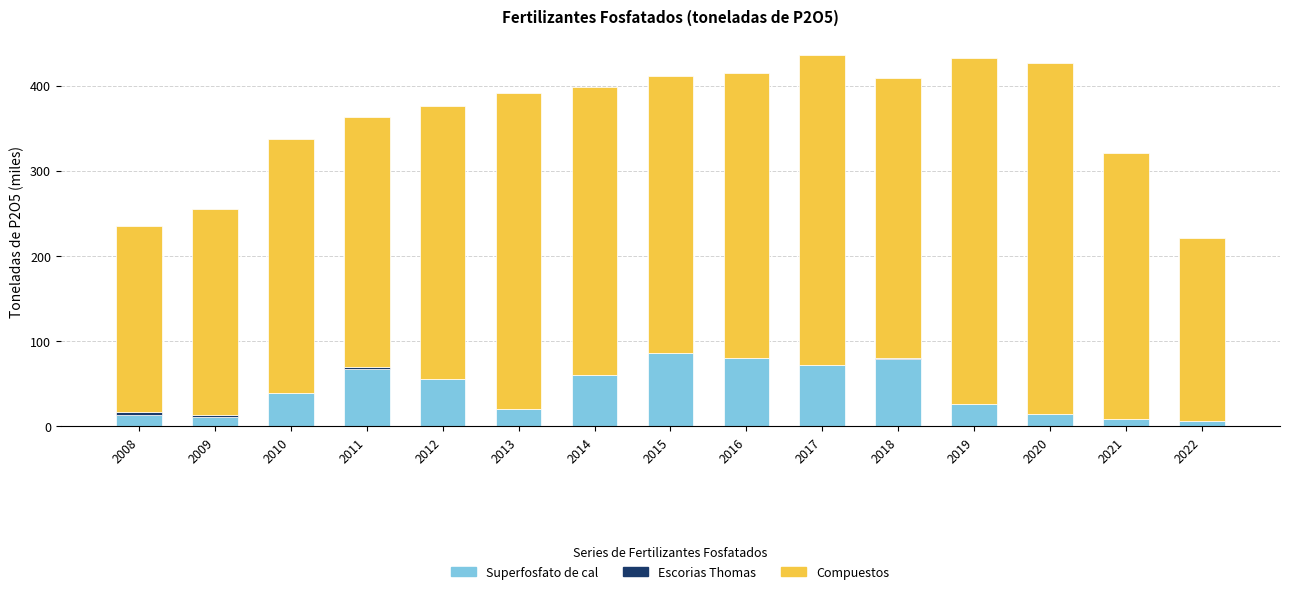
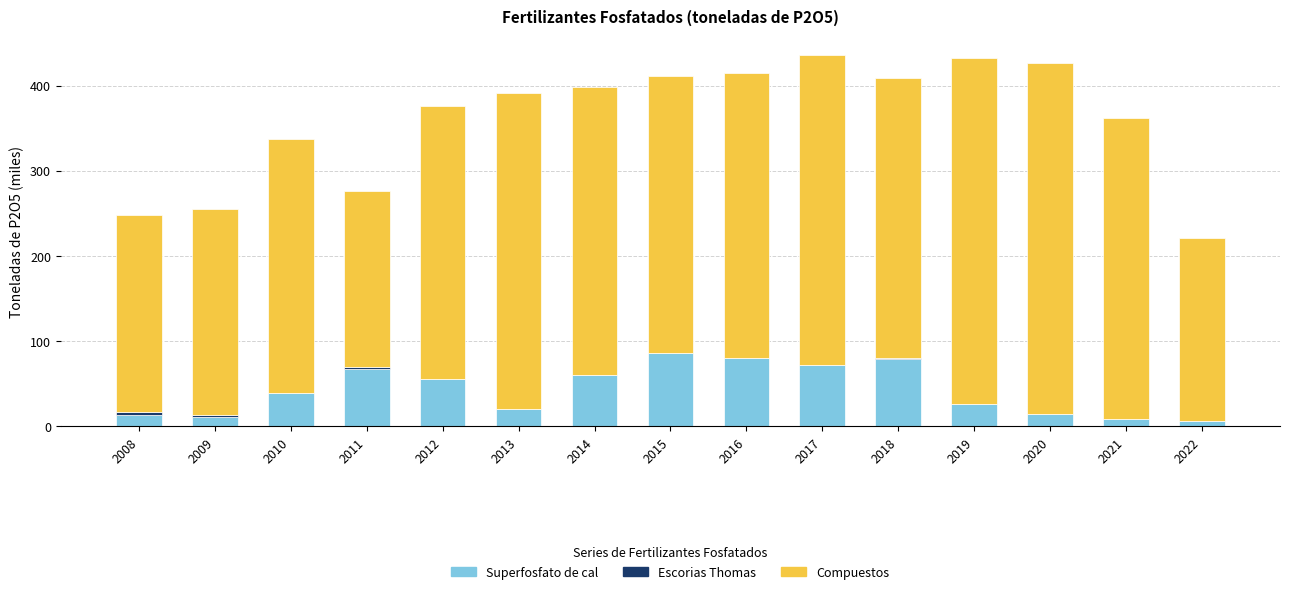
  {
    "Superfosfato de cal": {
      "2008": 10,
      "2009": 10,
      "2010": 40,
      "2011": 70,
      "2012": 60,
      "2013": 20,
      "2014": 60,
      "2015": 90,
      "2016": 80,
      "2017": 70,
      "2018": 80,
      "2019": 30,
      "2020": 10,
      "2021": 10,
      "2022": 10
    },
    "Escorias Thomas": {
      "2008": 0,
      "2013": 0,
      "2014": 0,
      "2015": 0,
      "2017": 0,
      "2021": 0,
      "2022": 0
    },
    "Compuestos": {
-     "2008": 220,
+     "2008": 230,
      "2009": 240,
      "2010": 300,
-     "2011": 290,
+     "2011": 210,
      "2012": 320,
      "2013": 370,
      "2014": 340,
      "2015": 330,
      "2016": 330,
      "2017": 360,
      "2018": 330,
      "2019": 410,
      "2020": 410,
-     "2021": 310,
+     "2021": 350,
      "2022": 220
    }
  }
